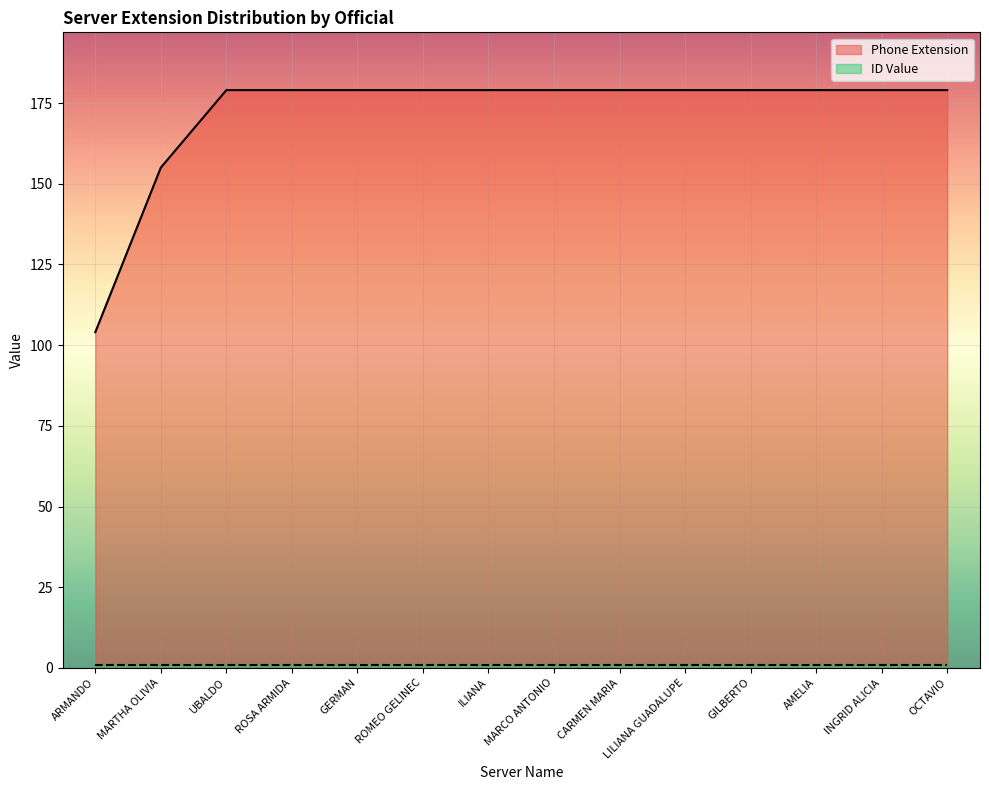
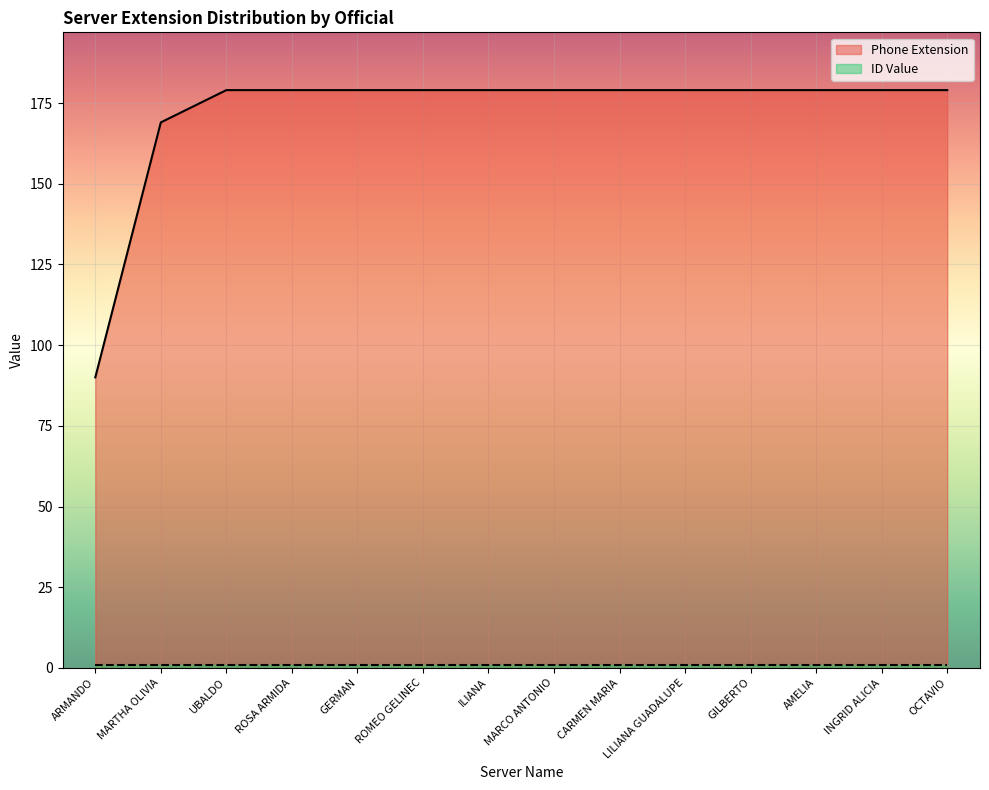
  {
    "Phone Extension": {
-     "ARMANDO": 104,
-     "MARTHA OLIVIA": 155,
+     "ARMANDO": 90,
+     "MARTHA OLIVIA": 169,
      "UBALDO": 179,
      "ROSA ARMIDA": 179,
      "GERMAN": 179,
      "ROMEO GELINEC": 179,
      "ILIANA": 179,
      "MARCO ANTONIO": 179,
      "CARMEN MARIA": 179,
      "LILIANA GUADALUPE": 179,
      "GILBERTO": 179,
      "AMELIA": 179,
      "INGRID ALICIA": 179,
      "OCTAVIO": 179
    },
    "ID Value": {
      "ARMANDO": 1,
      "MARTHA OLIVIA": 1,
      "UBALDO": 1,
      "ROSA ARMIDA": 1,
      "GERMAN": 1,
      "ROMEO GELINEC": 1,
      "ILIANA": 1,
      "MARCO ANTONIO": 1,
      "CARMEN MARIA": 1,
      "LILIANA GUADALUPE": 1,
      "GILBERTO": 1,
      "AMELIA": 1,
      "INGRID ALICIA": 1,
      "OCTAVIO": 1
    }
  }
